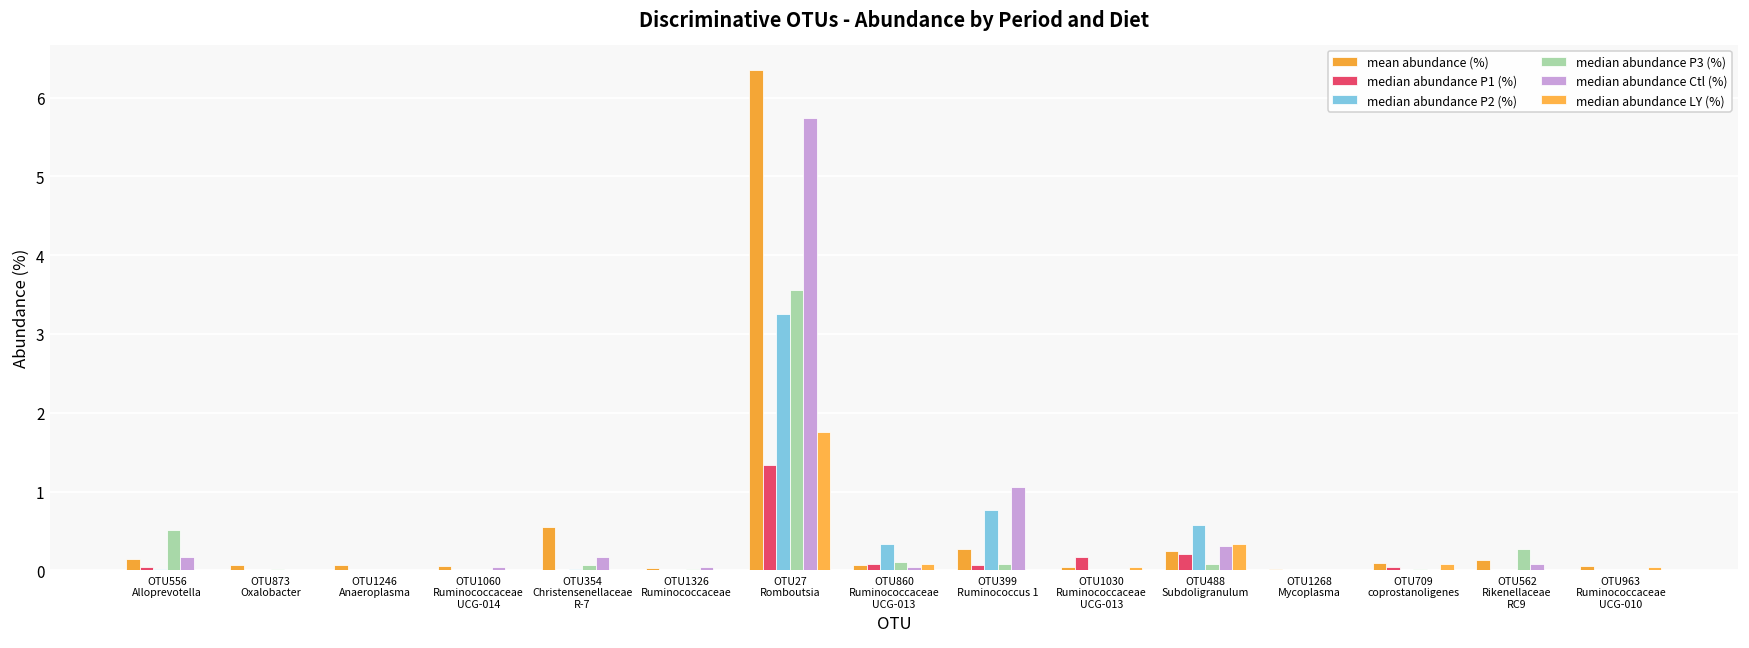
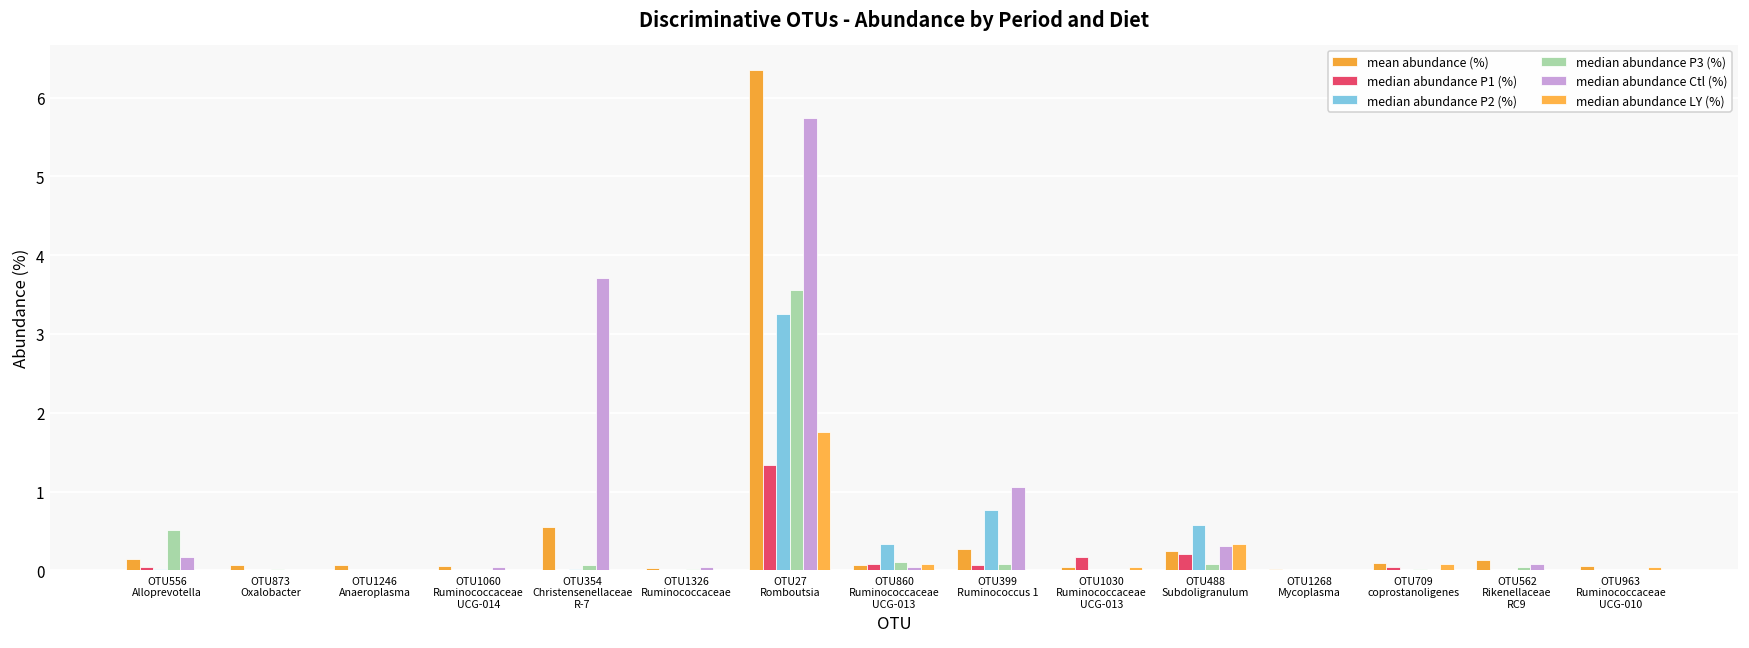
  {
    "median abundance P1 (%)": {
      "OTU556 Alloprevotella": 0.0,
      "OTU873 Oxalobacter": 0.0,
      "OTU1246 Anaeroplasma": 0.0,
      "OTU1060 Ruminococcaceae UCG-014": 0.0,
      "OTU354 Christensenellaceae R-7": 0.0,
      "OTU1326 Ruminococcaceae": 0.0,
      "OTU27 Romboutsia": 1.3,
      "OTU860 Ruminococcaceae UCG-013": 0.1,
      "OTU399 Ruminococcus 1": 0.1,
      "OTU1030 Ruminococcaceae UCG-013": 0.2,
      "OTU488 Subdoligranulum": 0.2,
      "OTU1268 Mycoplasma": 0.0,
      "OTU709 coprostanoligenes": 0.0,
      "OTU562 Rikenellaceae RC9": 0.0,
      "OTU963 Ruminococcaceae UCG-010": 0.0
    },
    "median abundance P2 (%)": {
      "OTU873 Oxalobacter": 0.0,
      "OTU1246 Anaeroplasma": 0.0,
      "OTU1060 Ruminococcaceae UCG-014": 0.0,
      "OTU1326 Ruminococcaceae": 0.0,
      "OTU27 Romboutsia": 3.2,
      "OTU860 Ruminococcaceae UCG-013": 0.3,
      "OTU399 Ruminococcus 1": 0.8,
      "OTU1030 Ruminococcaceae UCG-013": 0.0,
      "OTU488 Subdoligranulum": 0.6,
      "OTU1268 Mycoplasma": 0.0,
      "OTU709 coprostanoligenes": 0.0,
      "OTU562 Rikenellaceae RC9": 0.0,
      "OTU963 Ruminococcaceae UCG-010": 0.0
    },
    "median abundance P3 (%)": {
      "OTU556 Alloprevotella": 0.5,
      "OTU1246 Anaeroplasma": 0.0,
      "OTU1060 Ruminococcaceae UCG-014": 0.0,
      "OTU354 Christensenellaceae R-7": 0.1,
      "OTU27 Romboutsia": 3.6,
      "OTU860 Ruminococcaceae UCG-013": 0.1,
      "OTU399 Ruminococcus 1": 0.1,
      "OTU1030 Ruminococcaceae UCG-013": 0.0,
      "OTU488 Subdoligranulum": 0.1,
      "OTU1268 Mycoplasma": 0.0,
-     "OTU562 Rikenellaceae RC9": 0.3,
+     "OTU562 Rikenellaceae RC9": 0.0,
      "OTU963 Ruminococcaceae UCG-010": 0.0
    },
    "median abundance Ctl (%)": {
      "OTU556 Alloprevotella": 0.2,
      "OTU873 Oxalobacter": 0.0,
      "OTU1246 Anaeroplasma": 0.0,
      "OTU1060 Ruminococcaceae UCG-014": 0.0,
-     "OTU354 Christensenellaceae R-7": 0.2,
+     "OTU354 Christensenellaceae R-7": 3.7,
      "OTU1326 Ruminococcaceae": 0.0,
      "OTU27 Romboutsia": 5.7,
      "OTU860 Ruminococcaceae UCG-013": 0.0,
      "OTU399 Ruminococcus 1": 1.1,
      "OTU1030 Ruminococcaceae UCG-013": 0.0,
      "OTU488 Subdoligranulum": 0.3,
      "OTU1268 Mycoplasma": 0.0,
      "OTU709 coprostanoligenes": 0.0,
      "OTU562 Rikenellaceae RC9": 0.1,
      "OTU963 Ruminococcaceae UCG-010": 0.0
    }
  }
